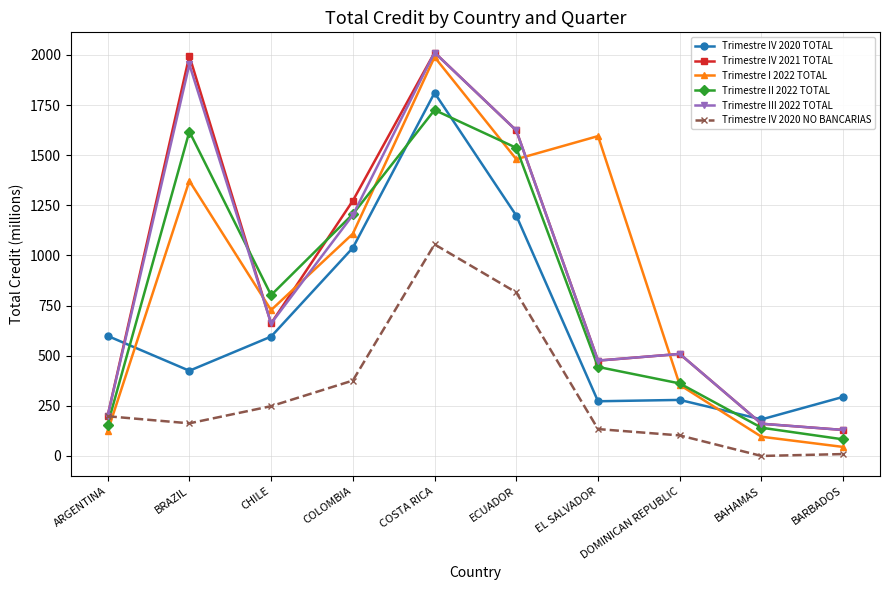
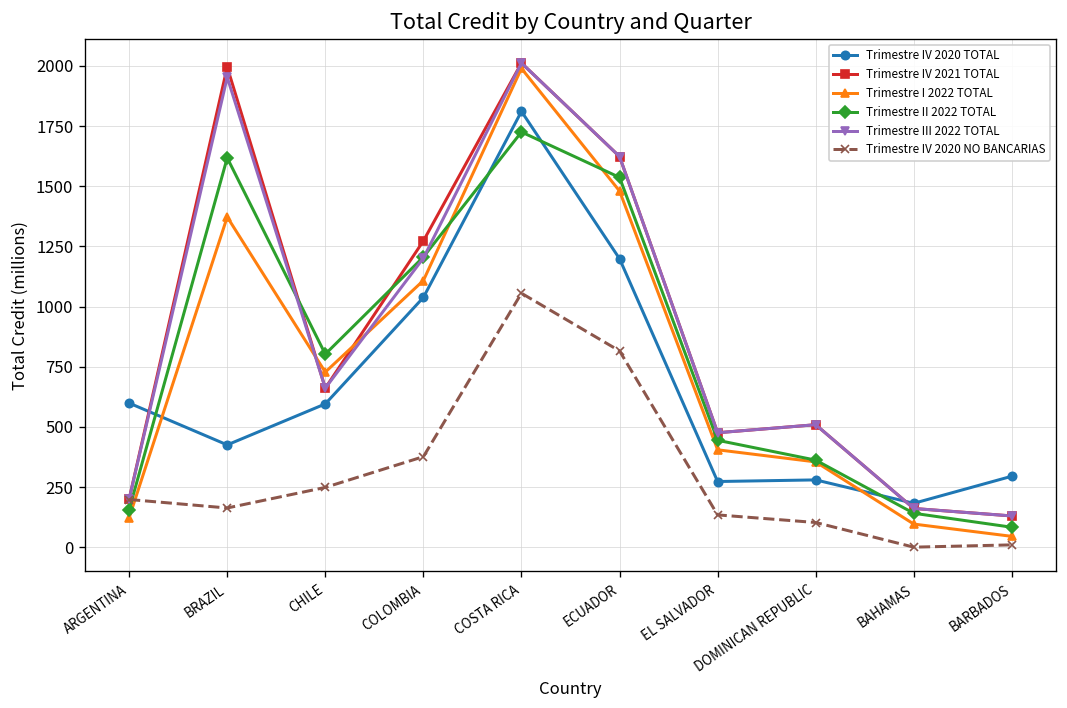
  {
    "Trimestre IV 2020 TOTAL": {
      "ARGENTINA": 600,
      "BRAZIL": 420,
      "CHILE": 600,
      "COLOMBIA": 1040,
      "COSTA RICA": 1810,
      "ECUADOR": 1200,
      "EL SALVADOR": 270,
      "DOMINICAN REPUBLIC": 280,
      "BAHAMAS": 180,
      "BARBADOS": 290
    },
    "Trimestre IV 2021 TOTAL": {
      "BRAZIL": 2000,
      "COLOMBIA": 1270
    },
    "Trimestre I 2022 TOTAL": {
      "ARGENTINA": 120,
      "BRAZIL": 1370,
      "CHILE": 730,
      "COLOMBIA": 1110,
      "COSTA RICA": 1990,
      "ECUADOR": 1480,
-     "EL SALVADOR": 1600,
+     "EL SALVADOR": 400,
      "BAHAMAS": 100,
      "BARBADOS": 40
    },
    "Trimestre II 2022 TOTAL": {
      "ARGENTINA": 160,
      "BRAZIL": 1620,
      "CHILE": 800,
      "COSTA RICA": 1730,
      "ECUADOR": 1540,
      "EL SALVADOR": 440,
      "BAHAMAS": 140,
      "BARBADOS": 80
    },
    "Trimestre III 2022 TOTAL": {
      "BRAZIL": 1950
    },
    "Trimestre IV 2020 NO BANCARIAS": {
      "BRAZIL": 160,
      "CHILE": 250,
      "COLOMBIA": 380,
      "COSTA RICA": 1060,
      "ECUADOR": 820,
      "EL SALVADOR": 130,
      "DOMINICAN REPUBLIC": 100,
      "BAHAMAS": 0,
      "BARBADOS": 10
    }
  }
